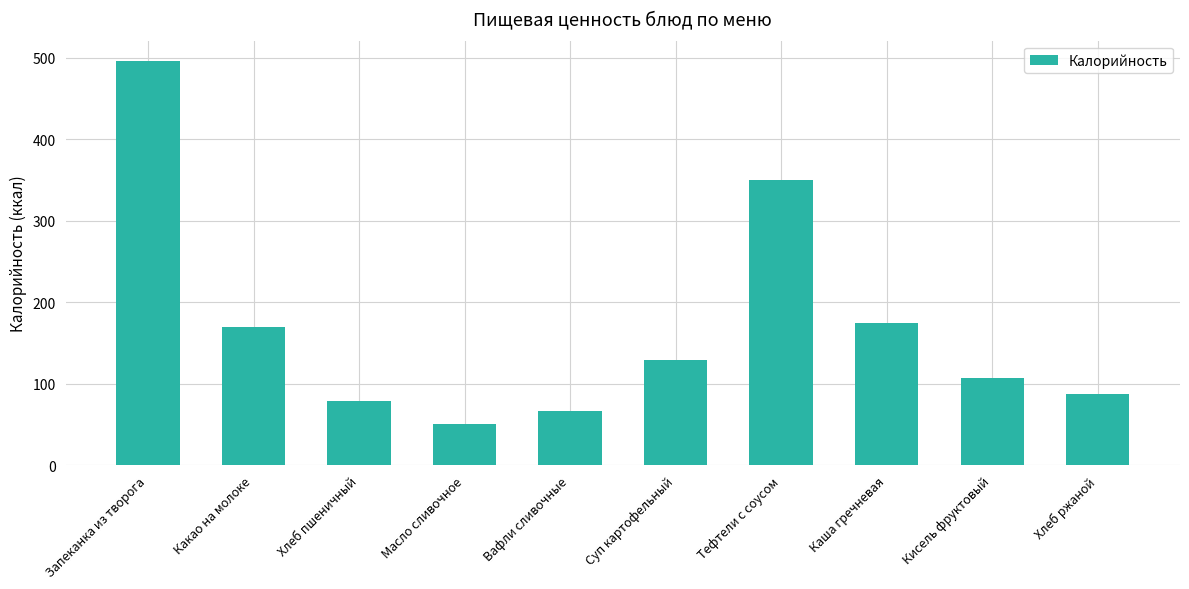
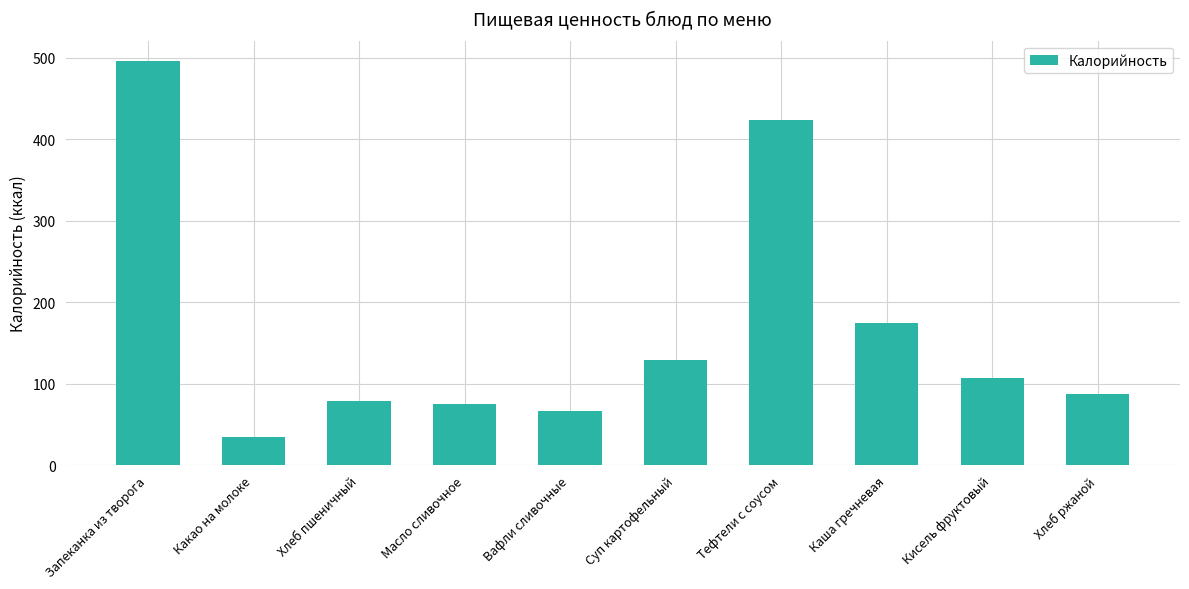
  {
    "Запеканка из творога": 500,
-   "Какао на молоке": 170,
+   "Какао на молоке": 30,
    "Хлеб пшеничный": 80,
-   "Масло сливочное": 50,
+   "Масло сливочное": 70,
    "Вафли сливочные": 70,
    "Суп картофельный": 130,
-   "Тефтели с соусом": 350,
+   "Тефтели с соусом": 420,
    "Каша гречневая": 170,
    "Кисель фруктовый": 110,
    "Хлеб ржаной": 90
  }
